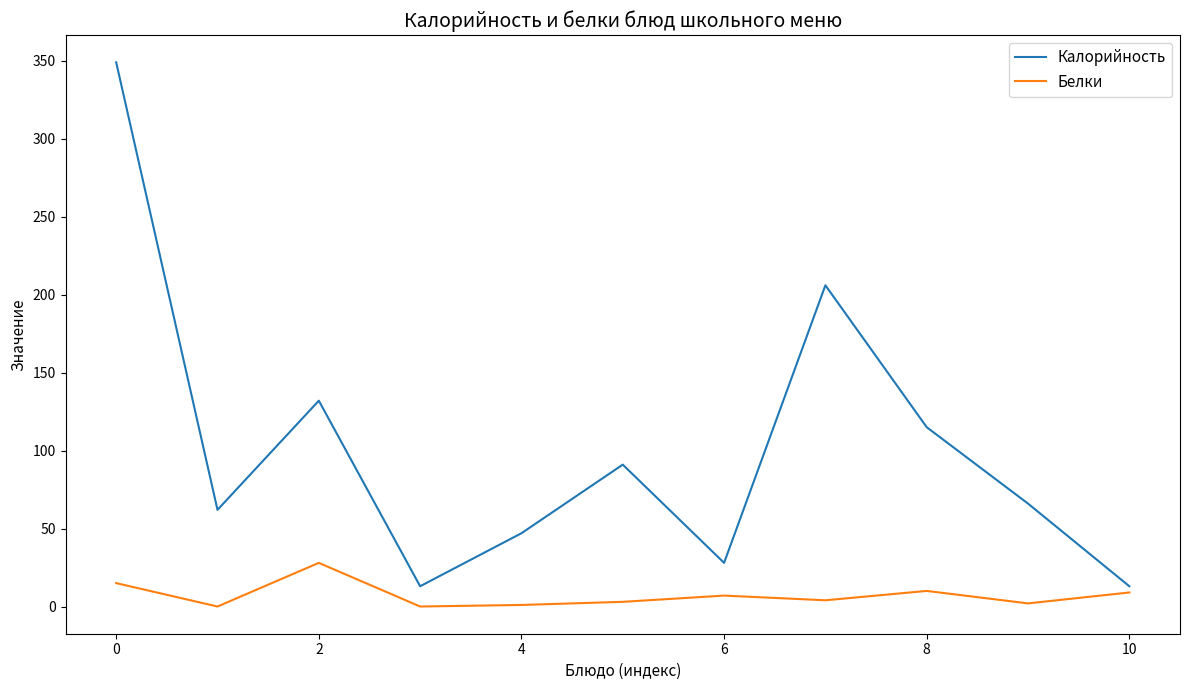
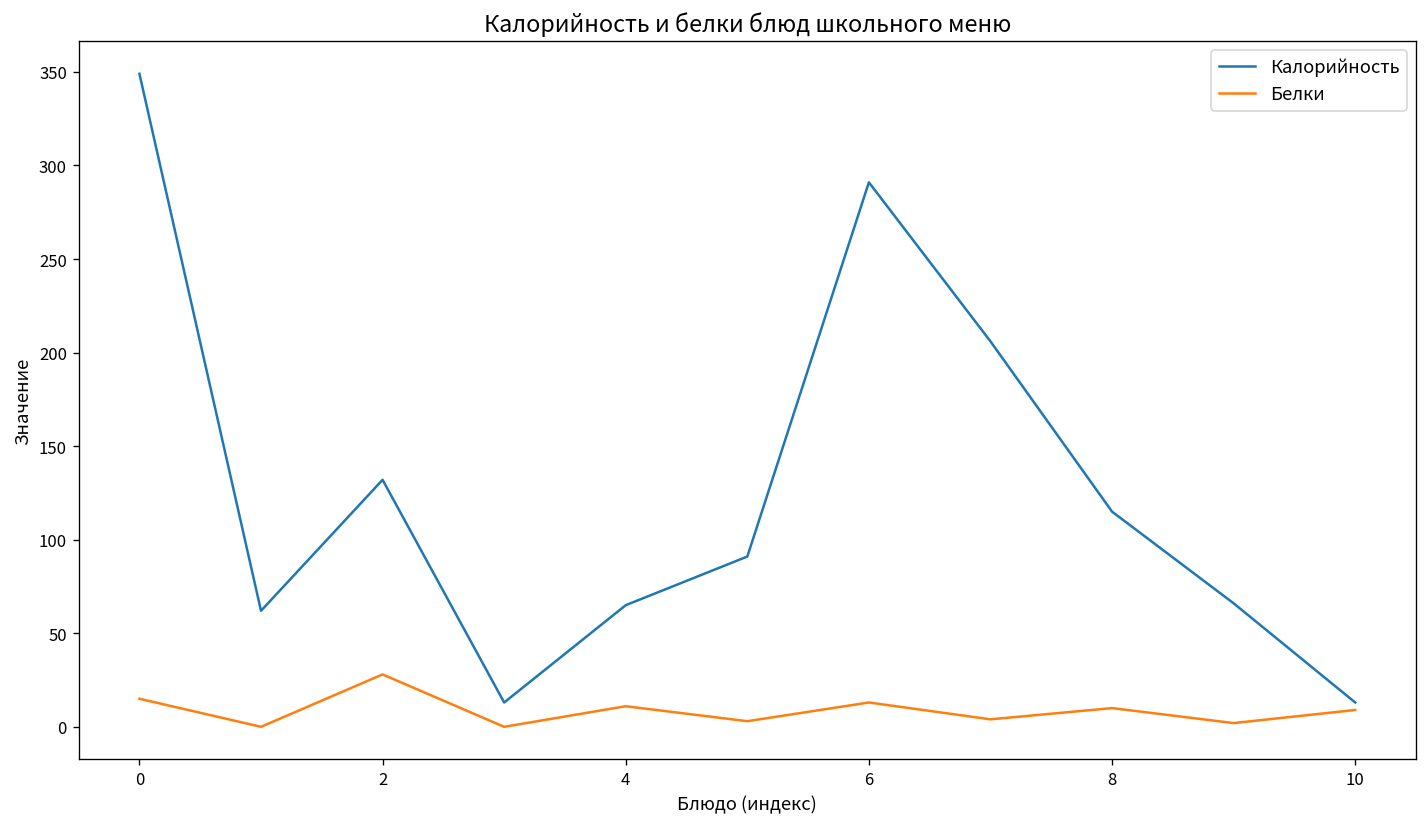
  {
    "Калорийность": {
      "0": 349,
      "2": 132,
-     "4": 47,
-     "6": 28,
+     "4": 65,
+     "6": 291,
      "8": 115,
      "10": 13
    },
    "Белки": {
      "0": 15,
      "2": 28,
-     "4": 1,
-     "6": 7,
+     "4": 11,
+     "6": 13,
      "8": 10,
      "10": 9
    }
  }
